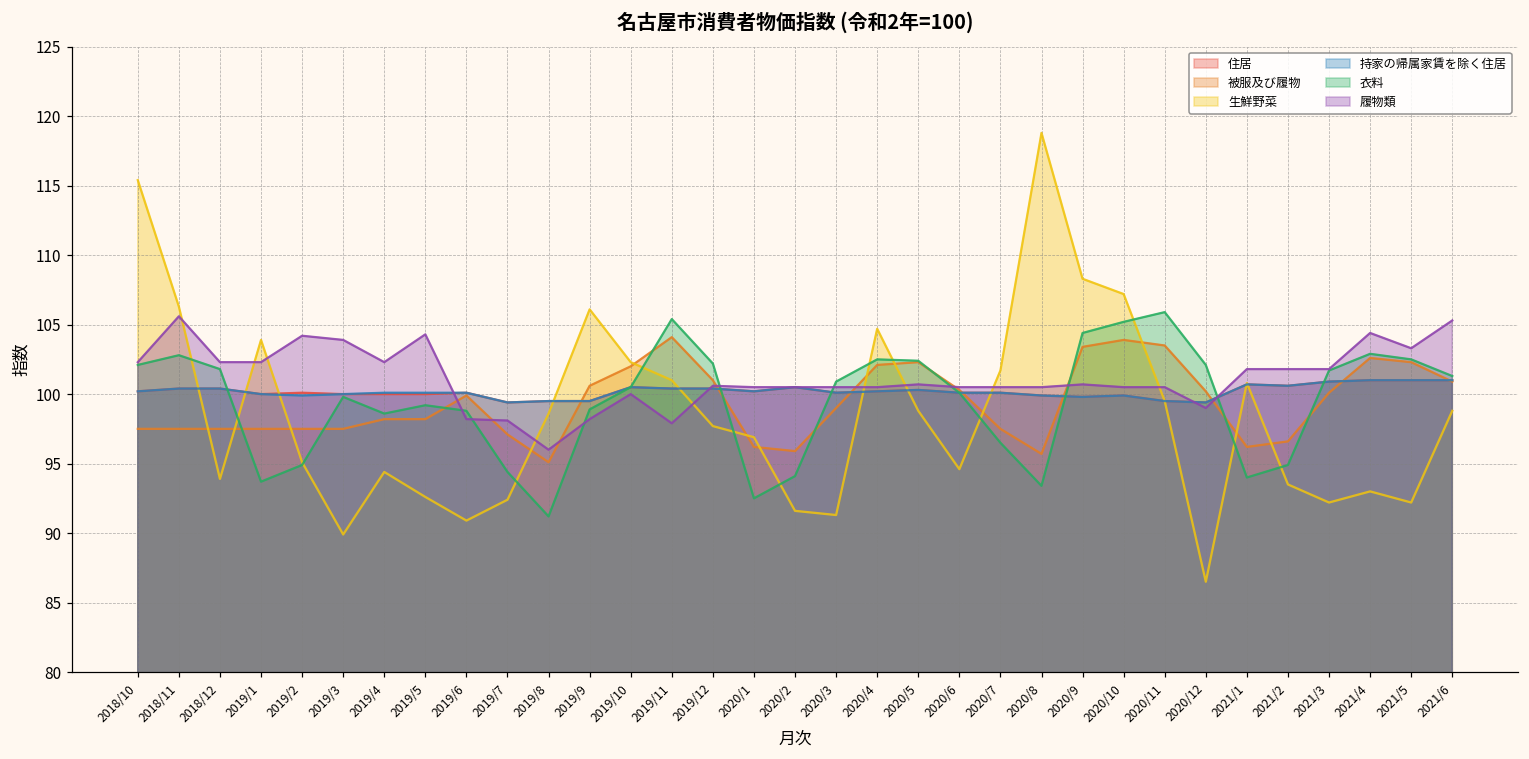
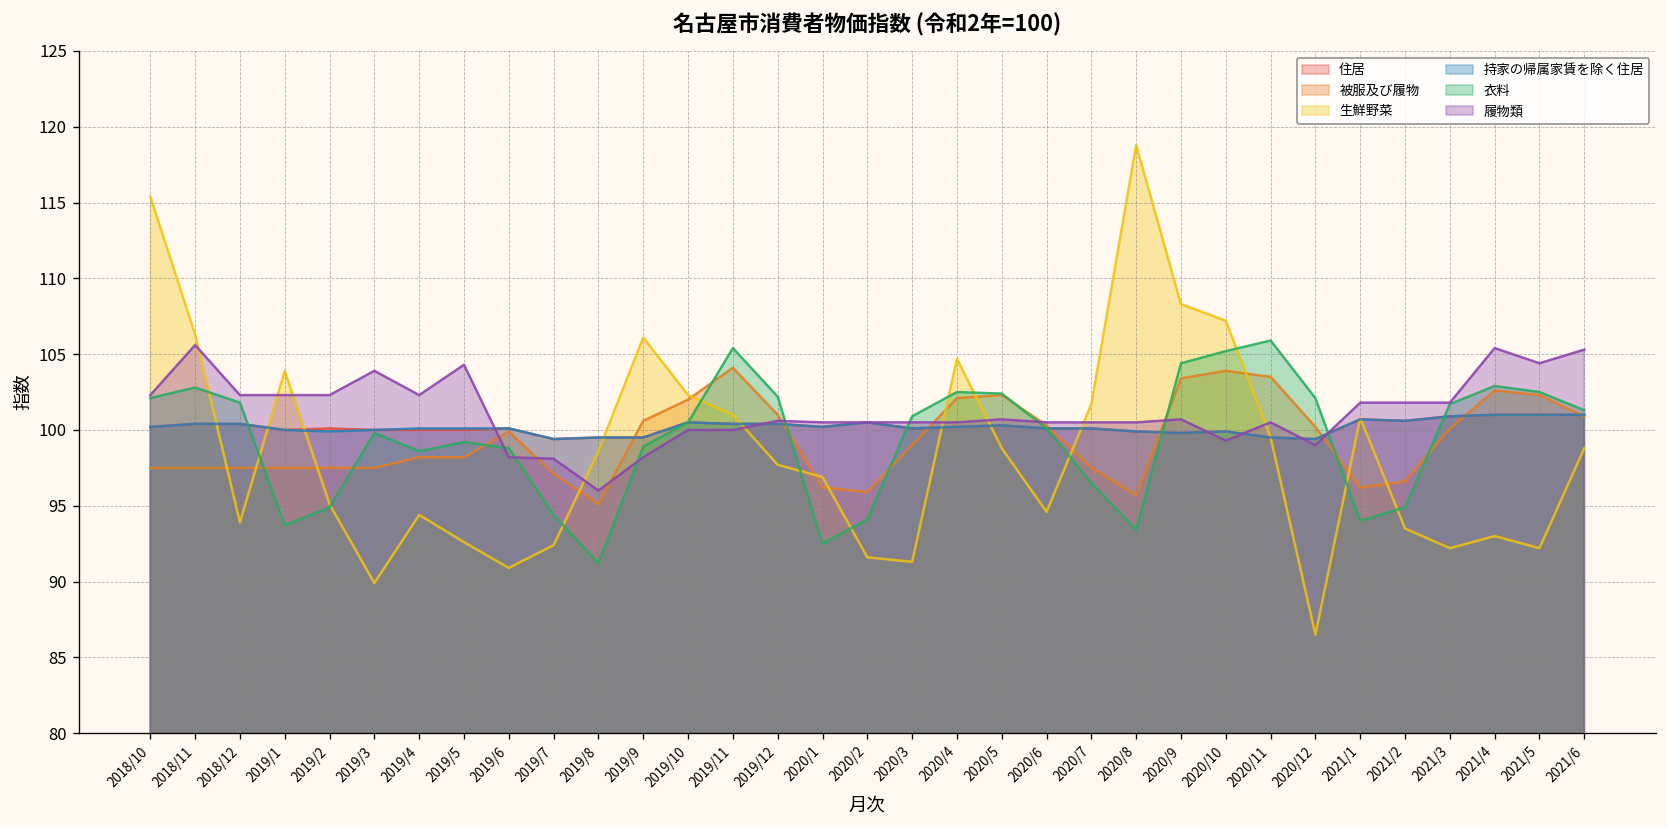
  {
    "履物類": {
      "2018/11": 105.6,
      "2018/12": 102.3,
      "2019/1": 102.3,
-     "2019/2": 104.2,
+     "2019/2": 102.3,
      "2019/3": 103.9,
      "2019/4": 102.3,
      "2019/5": 104.3,
      "2019/6": 98.2,
      "2019/7": 98.1,
      "2019/8": 96.0,
      "2019/9": 98.2,
      "2019/10": 100.0,
-     "2019/11": 97.9,
+     "2019/11": 100.0,
      "2019/12": 100.6,
      "2020/1": 100.5,
      "2020/3": 100.5,
      "2020/4": 100.5,
      "2020/5": 100.7,
      "2020/7": 100.5,
      "2020/8": 100.5,
      "2020/9": 100.7,
-     "2020/10": 100.5,
+     "2020/10": 99.3,
      "2020/11": 100.5,
      "2020/12": 99.0,
      "2021/1": 101.8,
      "2021/2": 101.8,
-     "2021/4": 104.4,
-     "2021/5": 103.3,
+     "2021/4": 105.4,
+     "2021/5": 104.4,
      "2021/6": 105.3
    }
  }
